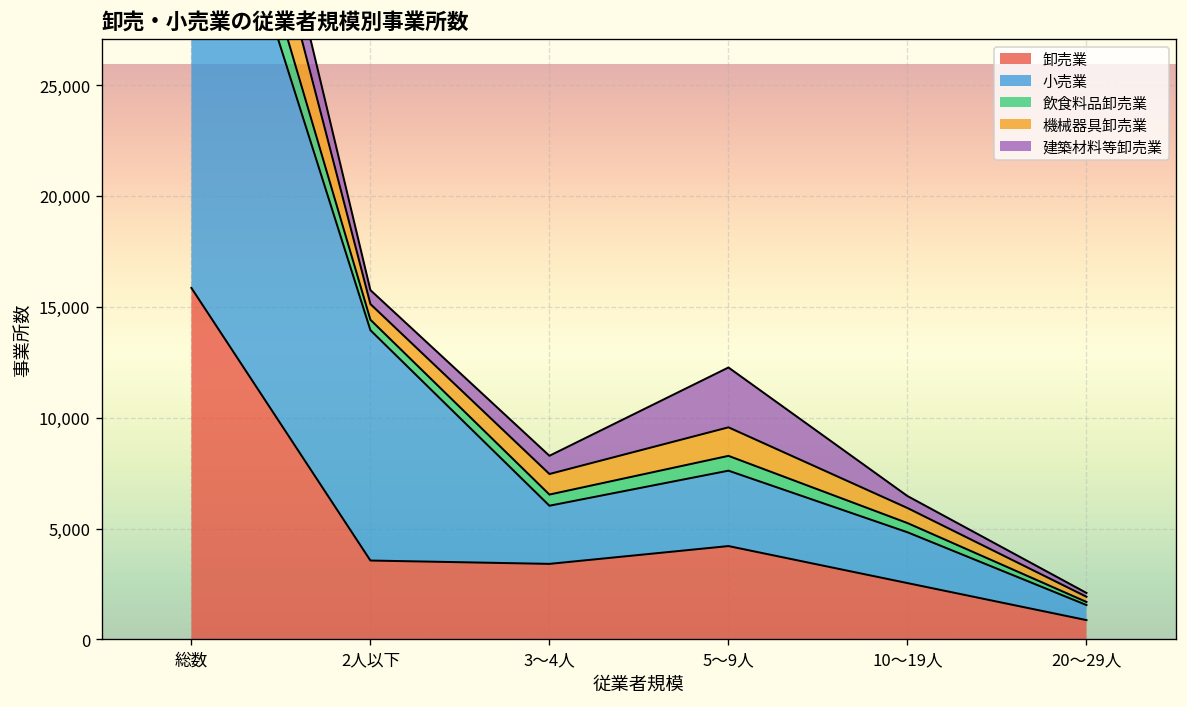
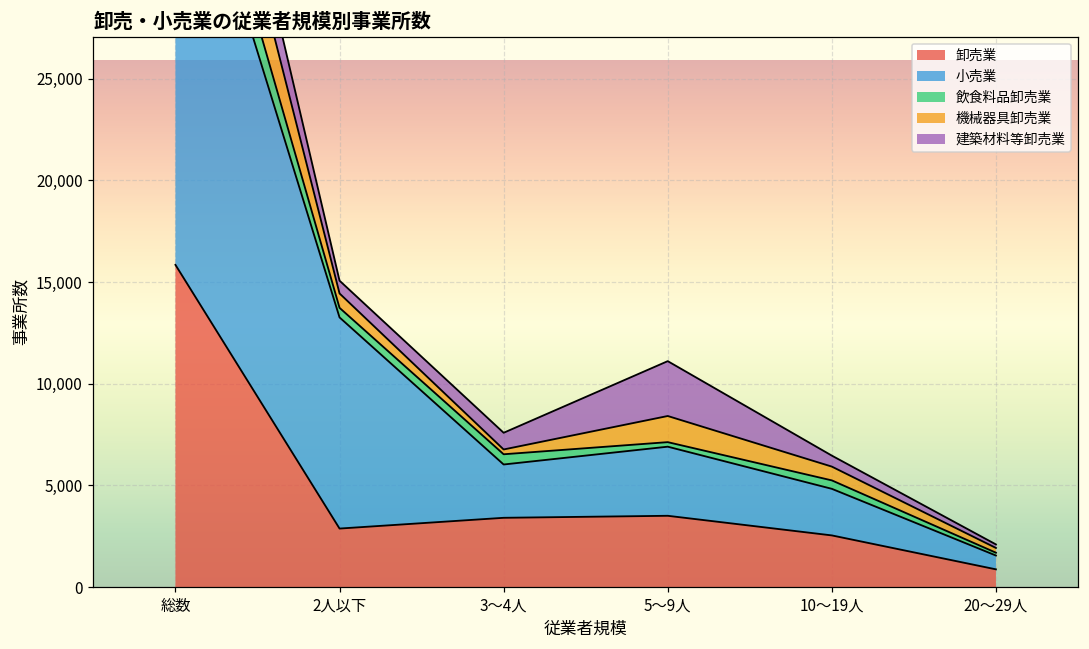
  {
    "卸売業": {
      "総数": "15,800",
-     "2人以下": "3,600",
+     "2人以下": "2,900",
      "3～4人": "3,400",
-     "5～9人": "4,200",
+     "5～9人": "3,500",
      "10～19人": "2,500",
      "20～29人": "900"
    },
    "小売業": {
      "2人以下": "10,400",
      "3～4人": "2,600",
      "5～9人": "3,400",
      "10～19人": "2,300"
    },
    "飲食料品卸売業": {
      "2人以下": "500",
      "3～4人": "500",
-     "5～9人": "700",
+     "5～9人": "200",
      "10～19人": "400"
    },
    "機械器具卸売業": {
      "2人以下": "700",
-     "3～4人": "900",
+     "3～4人": "200",
      "5～9人": "1,300",
      "10～19人": "700",
      "20～29人": "200"
    },
    "建築材料等卸売業": {
      "2人以下": "600",
      "3～4人": "800",
      "5～9人": "2,700",
      "10～19人": "500",
      "20～29人": "200"
    }
  }
